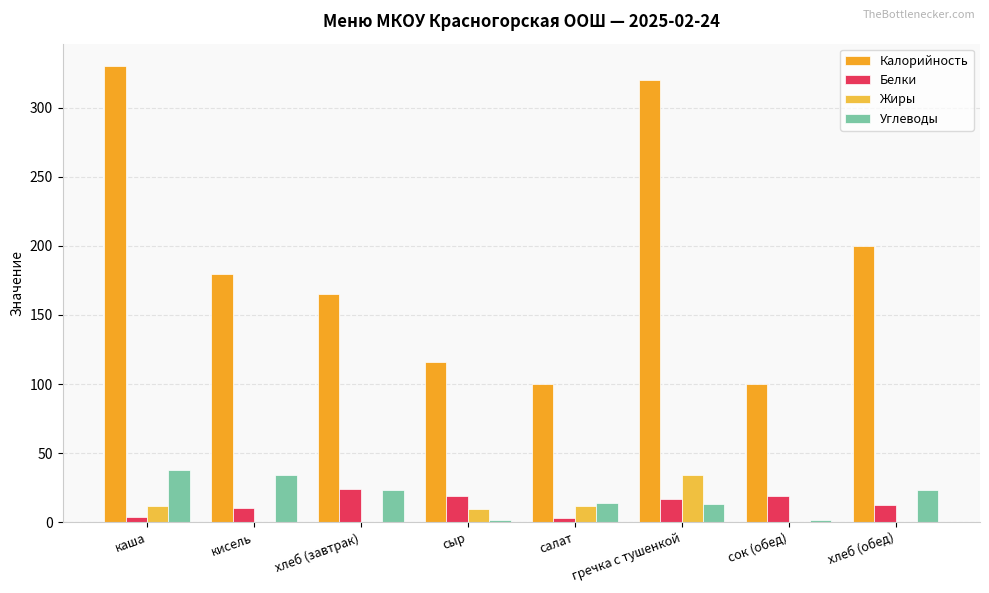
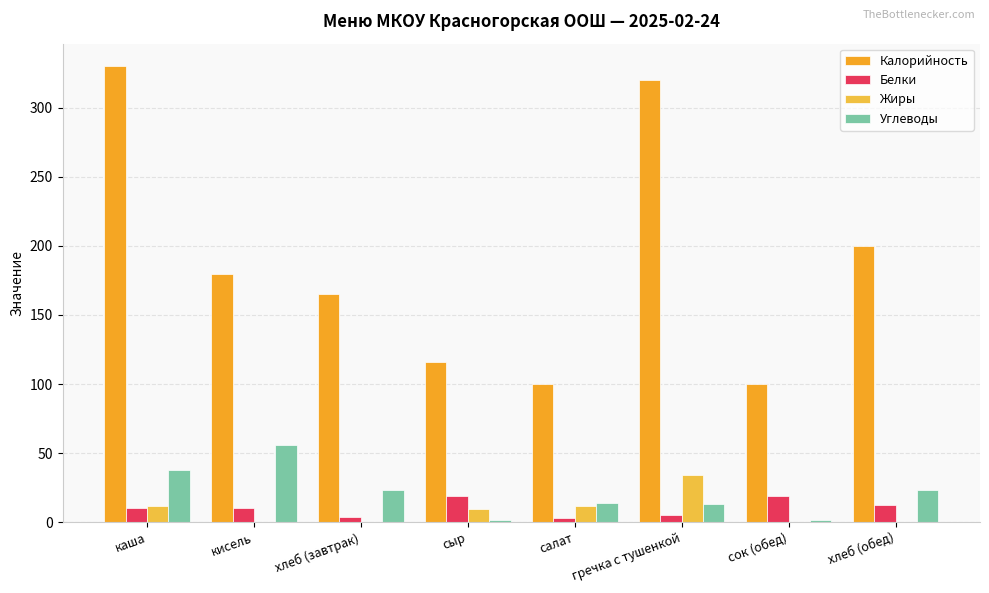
  {
    "Белки": {
-     "каша": 4,
+     "каша": 10,
      "кисель": 10,
-     "хлеб (завтрак)": 24,
+     "хлеб (завтрак)": 4,
      "сыр": 19,
      "салат": 3,
-     "гречка с тушенкой": 17,
+     "гречка с тушенкой": 5,
      "сок (обед)": 19,
      "хлеб (обед)": 12
    },
    "Углеводы": {
      "каша": 38,
-     "кисель": 34,
+     "кисель": 56,
      "хлеб (завтрак)": 23,
      "салат": 14,
      "гречка с тушенкой": 13,
      "хлеб (обед)": 23
    }
  }
